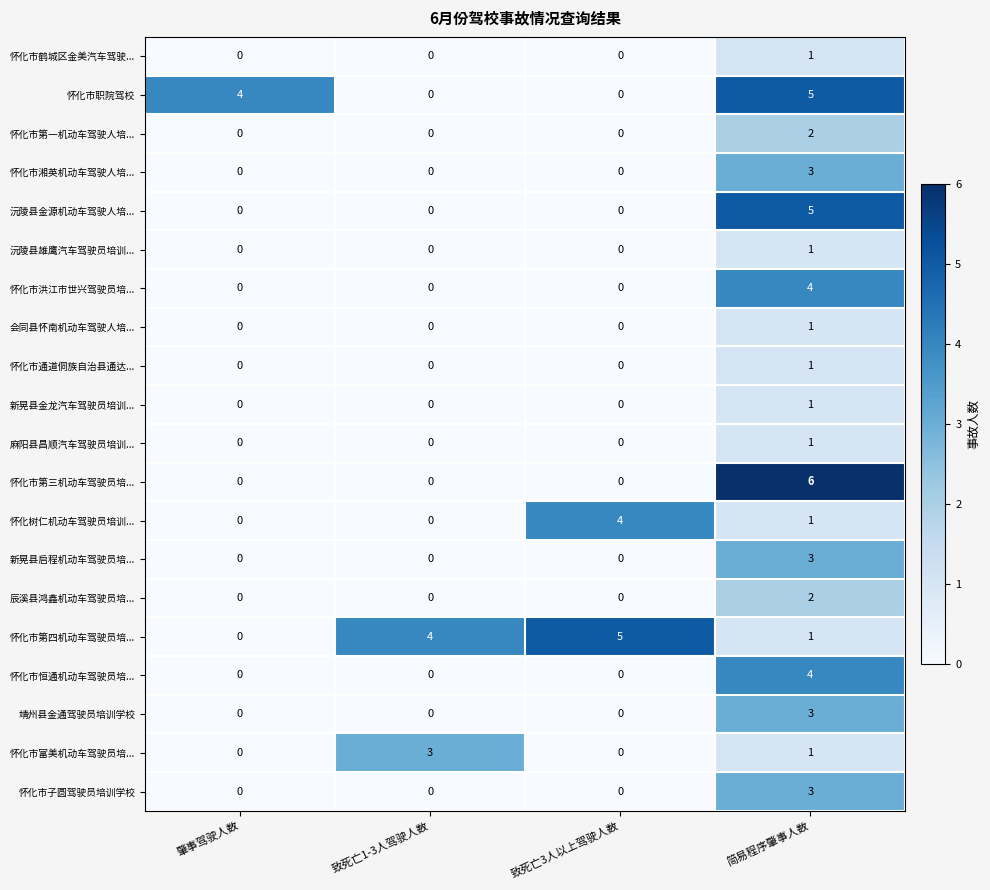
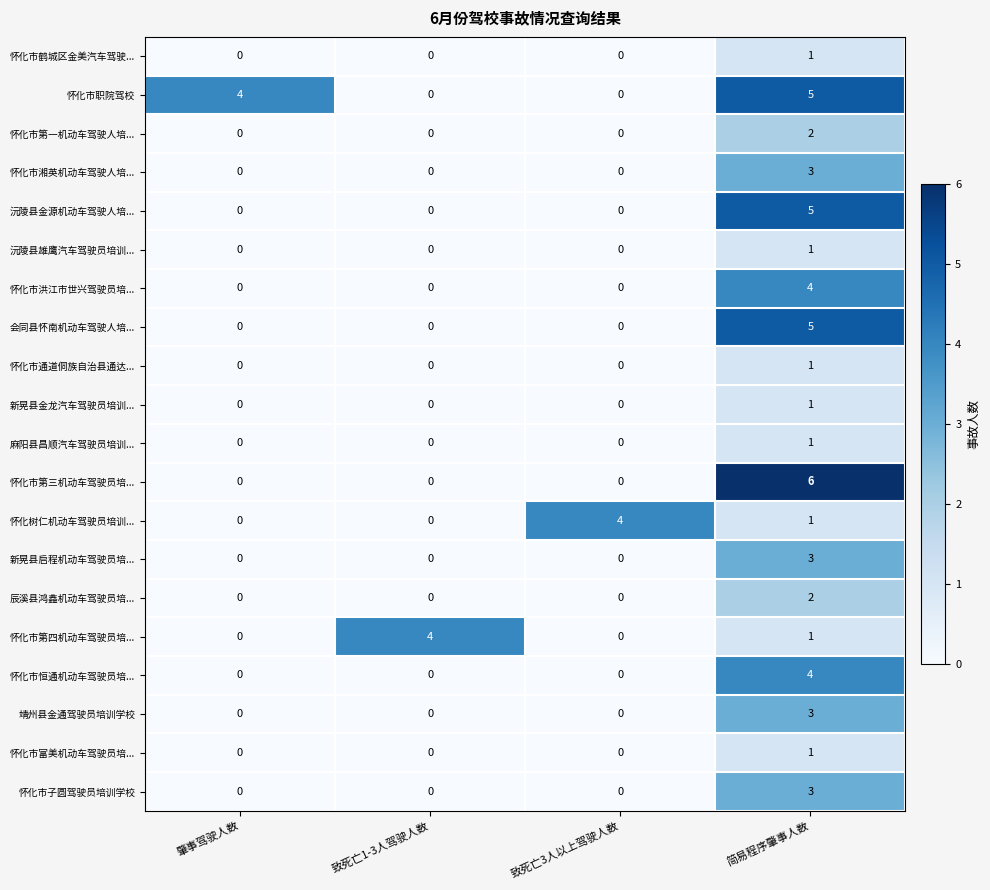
  {
    "怀化市鹤城区金美汽车驾驶...": {
      "肇事驾驶人数": 0,
      "致死亡1-3人驾驶人数": 0,
      "致死亡3人以上驾驶人数": 0,
      "简易程序肇事人数": 1
    },
    "怀化市职院驾校": {
      "肇事驾驶人数": 4,
      "致死亡1-3人驾驶人数": 0,
      "致死亡3人以上驾驶人数": 0,
      "简易程序肇事人数": 5
    },
    "怀化市第一机动车驾驶人培...": {
      "肇事驾驶人数": 0,
      "致死亡1-3人驾驶人数": 0,
      "致死亡3人以上驾驶人数": 0,
      "简易程序肇事人数": 2
    },
    "怀化市湘英机动车驾驶人培...": {
      "肇事驾驶人数": 0,
      "致死亡1-3人驾驶人数": 0,
      "致死亡3人以上驾驶人数": 0,
      "简易程序肇事人数": 3
    },
    "沅陵县金源机动车驾驶人培...": {
      "肇事驾驶人数": 0,
      "致死亡1-3人驾驶人数": 0,
      "致死亡3人以上驾驶人数": 0,
      "简易程序肇事人数": 5
    },
    "沅陵县雄鹰汽车驾驶员培训...": {
      "肇事驾驶人数": 0,
      "致死亡1-3人驾驶人数": 0,
      "致死亡3人以上驾驶人数": 0,
      "简易程序肇事人数": 1
    },
    "怀化市洪江市世兴驾驶员培...": {
      "肇事驾驶人数": 0,
      "致死亡1-3人驾驶人数": 0,
      "致死亡3人以上驾驶人数": 0,
      "简易程序肇事人数": 4
    },
    "会同县怀南机动车驾驶人培...": {
      "肇事驾驶人数": 0,
      "致死亡1-3人驾驶人数": 0,
      "致死亡3人以上驾驶人数": 0,
-     "简易程序肇事人数": 1
+     "简易程序肇事人数": 5
    },
    "怀化市通道侗族自治县通达...": {
      "肇事驾驶人数": 0,
      "致死亡1-3人驾驶人数": 0,
      "致死亡3人以上驾驶人数": 0,
      "简易程序肇事人数": 1
    },
    "新晃县金龙汽车驾驶员培训...": {
      "肇事驾驶人数": 0,
      "致死亡1-3人驾驶人数": 0,
      "致死亡3人以上驾驶人数": 0,
      "简易程序肇事人数": 1
    },
    "麻阳县昌顺汽车驾驶员培训...": {
      "肇事驾驶人数": 0,
      "致死亡1-3人驾驶人数": 0,
      "致死亡3人以上驾驶人数": 0,
      "简易程序肇事人数": 1
    },
    "怀化市第三机动车驾驶员培...": {
      "肇事驾驶人数": 0,
      "致死亡1-3人驾驶人数": 0,
      "致死亡3人以上驾驶人数": 0,
      "简易程序肇事人数": 6
    },
    "怀化树仁机动车驾驶员培训...": {
      "肇事驾驶人数": 0,
      "致死亡1-3人驾驶人数": 0,
      "致死亡3人以上驾驶人数": 4,
      "简易程序肇事人数": 1
    },
    "新晃县启程机动车驾驶员培...": {
      "肇事驾驶人数": 0,
      "致死亡1-3人驾驶人数": 0,
      "致死亡3人以上驾驶人数": 0,
      "简易程序肇事人数": 3
    },
    "辰溪县鸿鑫机动车驾驶员培...": {
      "肇事驾驶人数": 0,
      "致死亡1-3人驾驶人数": 0,
      "致死亡3人以上驾驶人数": 0,
      "简易程序肇事人数": 2
    },
    "怀化市第四机动车驾驶员培...": {
      "肇事驾驶人数": 0,
      "致死亡1-3人驾驶人数": 4,
-     "致死亡3人以上驾驶人数": 5,
+     "致死亡3人以上驾驶人数": 0,
      "简易程序肇事人数": 1
    },
    "怀化市恒通机动车驾驶员培...": {
      "肇事驾驶人数": 0,
      "致死亡1-3人驾驶人数": 0,
      "致死亡3人以上驾驶人数": 0,
      "简易程序肇事人数": 4
    },
    "靖州县金通驾驶员培训学校": {
      "肇事驾驶人数": 0,
      "致死亡1-3人驾驶人数": 0,
      "致死亡3人以上驾驶人数": 0,
      "简易程序肇事人数": 3
    },
    "怀化市富美机动车驾驶员培...": {
      "肇事驾驶人数": 0,
-     "致死亡1-3人驾驶人数": 3,
+     "致死亡1-3人驾驶人数": 0,
      "致死亡3人以上驾驶人数": 0,
      "简易程序肇事人数": 1
    },
    "怀化市子圆驾驶员培训学校": {
      "肇事驾驶人数": 0,
      "致死亡1-3人驾驶人数": 0,
      "致死亡3人以上驾驶人数": 0,
      "简易程序肇事人数": 3
    }
  }
